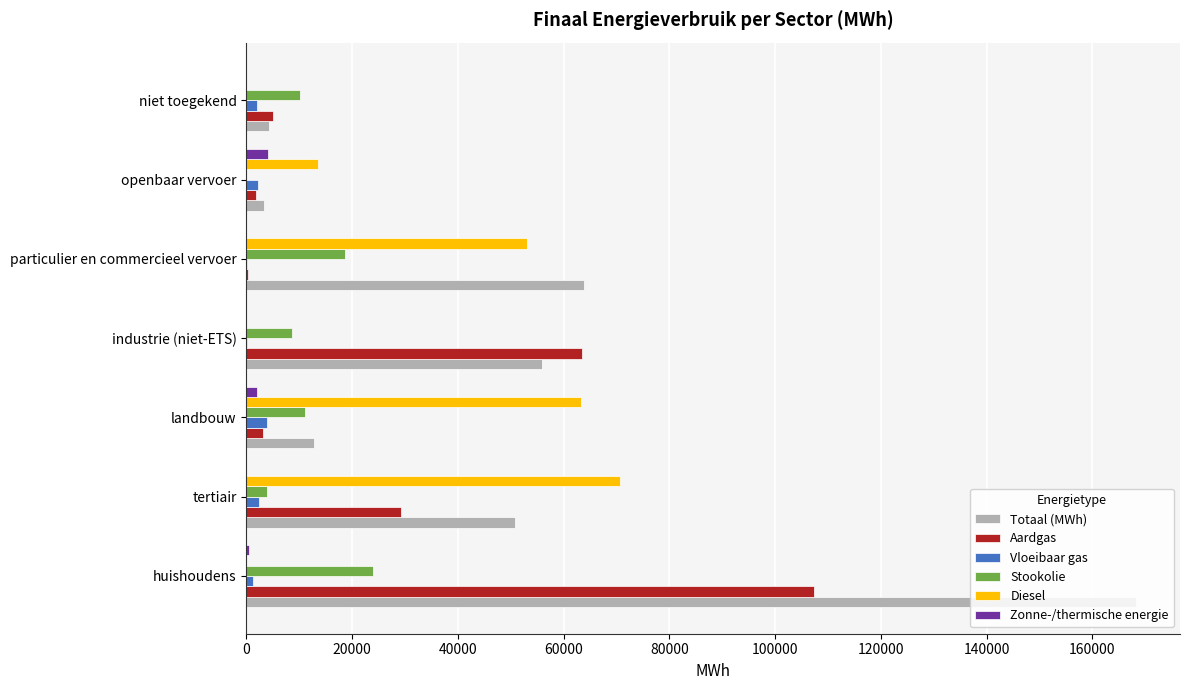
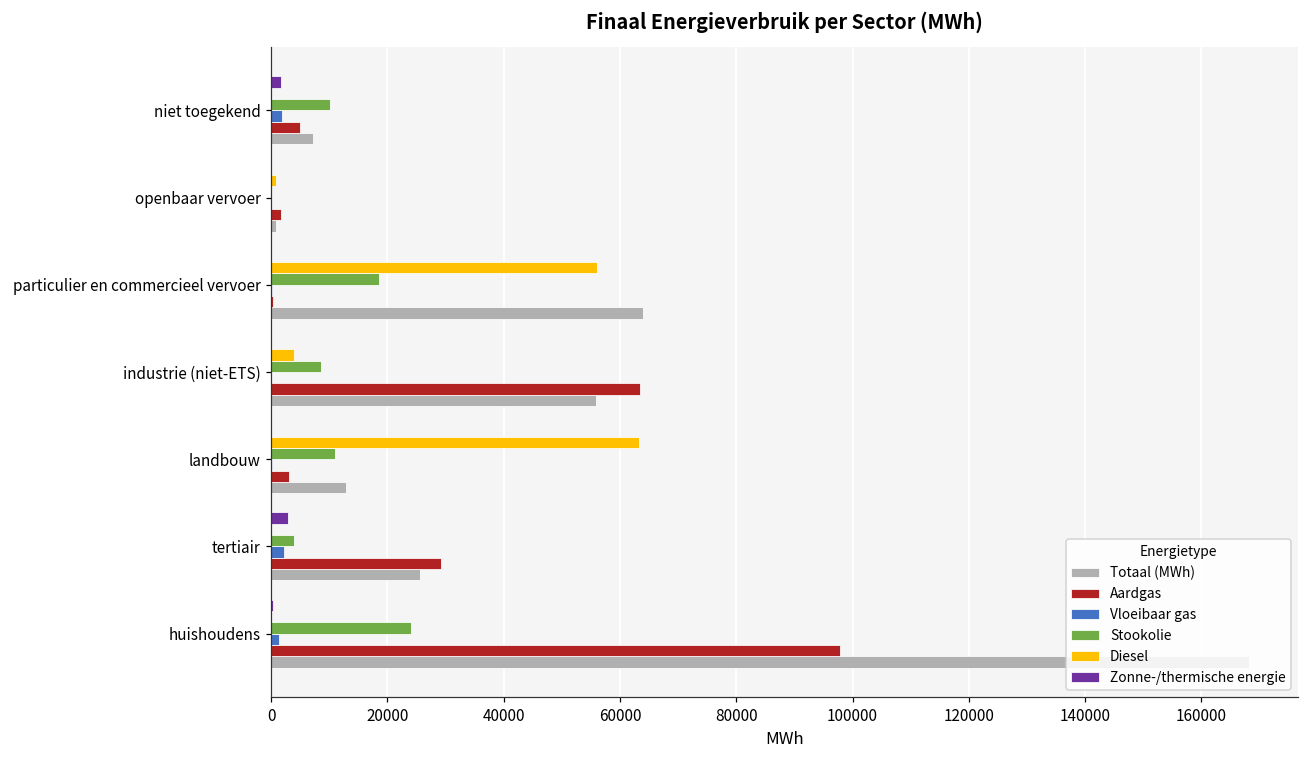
  {
    "Totaal (MWh)": {
-     "niet toegekend": 4000,
-     "openbaar vervoer": 3000,
+     "niet toegekend": 7000,
+     "openbaar vervoer": 1000,
      "particulier en commercieel vervoer": 64000,
      "industrie (niet-ETS)": 56000,
      "landbouw": 13000,
-     "tertiair": 51000
+     "tertiair": 26000
    },
    "Aardgas": {
      "niet toegekend": 5000,
      "openbaar vervoer": 2000,
      "industrie (niet-ETS)": 63000,
      "landbouw": 3000,
      "tertiair": 29000,
-     "huishoudens": 107000
+     "huishoudens": 98000
    },
    "Vloeibaar gas": {
      "niet toegekend": 2000,
-     "openbaar vervoer": 2000,
-     "landbouw": 4000,
+     "openbaar vervoer": 0,
+     "landbouw": 0,
      "tertiair": 2000,
      "huishoudens": 1000
    },
    "Stookolie": {
      "niet toegekend": 10000,
      "openbaar vervoer": 0,
      "particulier en commercieel vervoer": 19000,
      "industrie (niet-ETS)": 9000,
      "landbouw": 11000,
      "tertiair": 4000,
      "huishoudens": 24000
    },
    "Diesel": {
      "niet toegekend": 0,
-     "openbaar vervoer": 13000,
-     "particulier en commercieel vervoer": 53000,
-     "industrie (niet-ETS)": 0,
+     "openbaar vervoer": 1000,
+     "particulier en commercieel vervoer": 56000,
+     "industrie (niet-ETS)": 4000,
      "landbouw": 63000,
-     "tertiair": 71000,
+     "tertiair": 0,
      "huishoudens": 0
    },
    "Zonne-/thermische energie": {
-     "niet toegekend": 0,
-     "openbaar vervoer": 4000,
+     "niet toegekend": 2000,
+     "openbaar vervoer": 0,
      "particulier en commercieel vervoer": 0,
      "industrie (niet-ETS)": 0,
-     "landbouw": 2000,
-     "tertiair": 0
+     "landbouw": 0,
+     "tertiair": 3000
    }
  }
